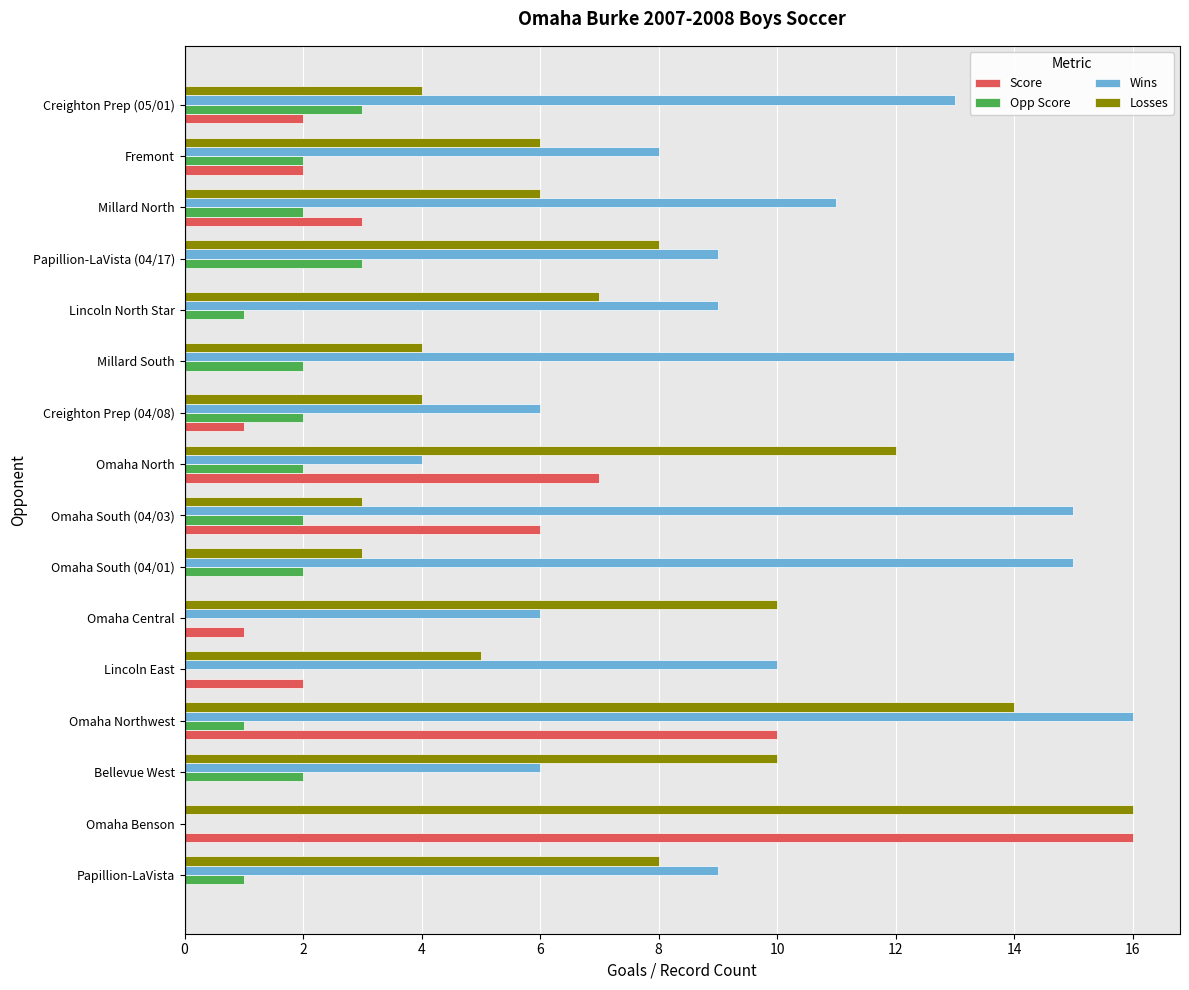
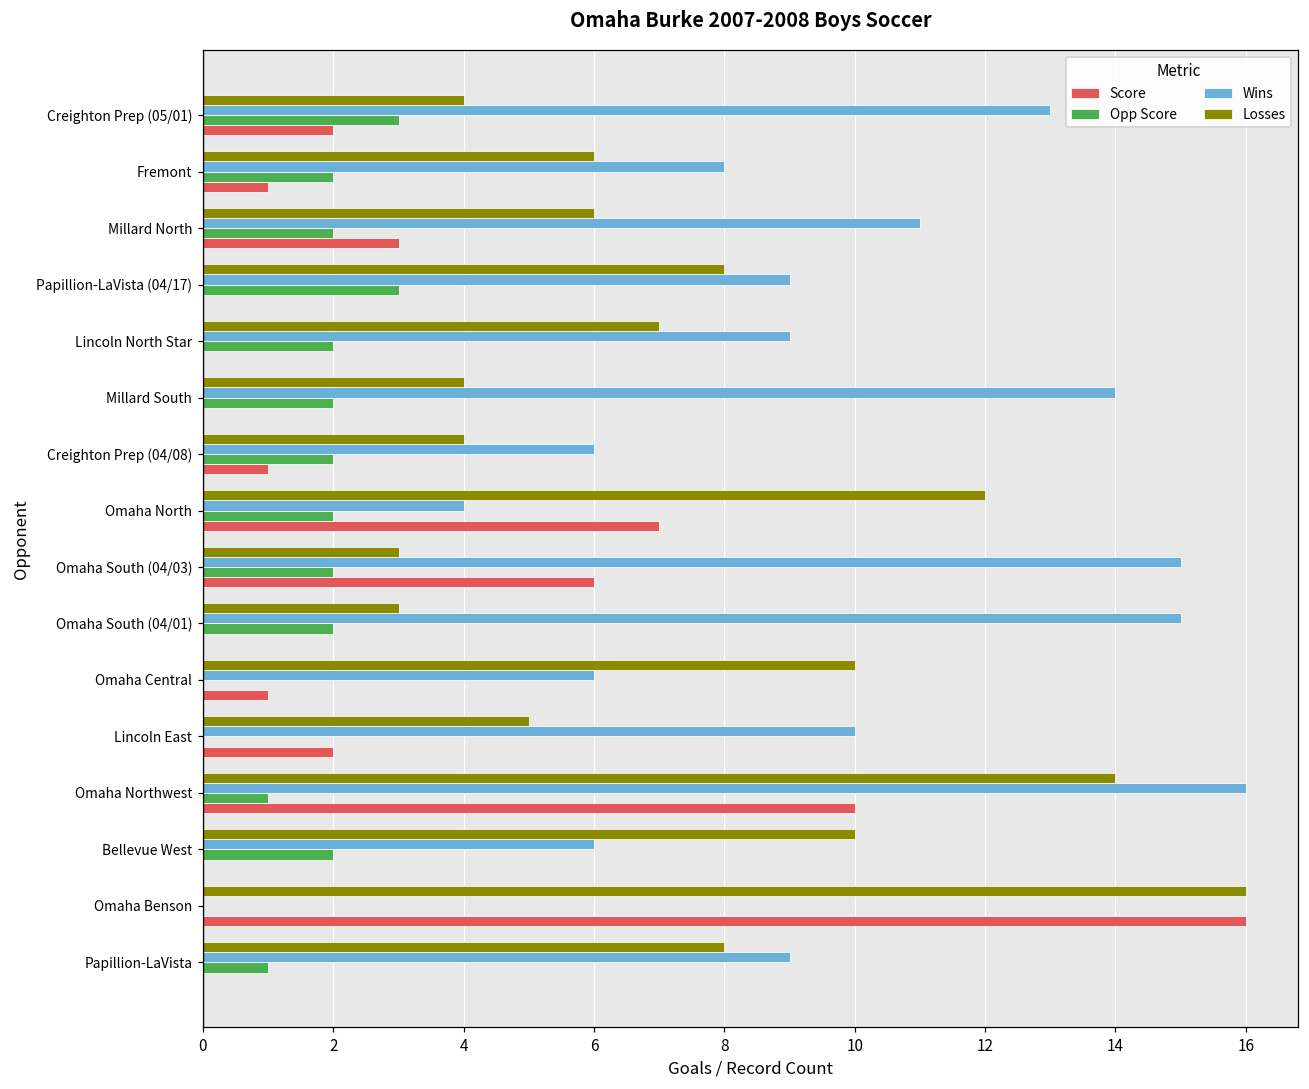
  {
    "Score": {
      "Creighton Prep (05/01)": 2,
-     "Fremont": 2,
+     "Fremont": 1,
      "Millard North": 3,
      "Papillion-LaVista (04/17)": 0,
      "Lincoln North Star": 0,
      "Millard South": 0,
      "Creighton Prep (04/08)": 1,
      "Omaha North": 7,
      "Omaha South (04/03)": 6,
      "Omaha South (04/01)": 0,
      "Omaha Central": 1,
      "Lincoln East": 2,
      "Omaha Northwest": 10,
      "Bellevue West": 0,
      "Omaha Benson": 16,
      "Papillion-LaVista": 0
    },
    "Opp Score": {
      "Creighton Prep (05/01)": 3,
      "Fremont": 2,
      "Millard North": 2,
      "Papillion-LaVista (04/17)": 3,
-     "Lincoln North Star": 1,
+     "Lincoln North Star": 2,
      "Millard South": 2,
      "Creighton Prep (04/08)": 2,
      "Omaha North": 2,
      "Omaha South (04/03)": 2,
      "Omaha South (04/01)": 2,
      "Omaha Central": 0,
      "Lincoln East": 0,
      "Omaha Northwest": 1,
      "Bellevue West": 2,
      "Omaha Benson": 0,
      "Papillion-LaVista": 1
    },
    "Wins": {
      "Creighton Prep (05/01)": 13,
      "Fremont": 8,
      "Millard North": 11,
      "Papillion-LaVista (04/17)": 9,
      "Lincoln North Star": 9,
      "Millard South": 14,
      "Creighton Prep (04/08)": 6,
      "Omaha North": 4,
      "Omaha South (04/03)": 15,
      "Omaha South (04/01)": 15,
      "Omaha Central": 6,
      "Lincoln East": 10,
      "Omaha Northwest": 16,
      "Bellevue West": 6,
      "Omaha Benson": 0,
      "Papillion-LaVista": 9
    },
    "Losses": {
      "Creighton Prep (05/01)": 4,
      "Fremont": 6,
      "Millard North": 6,
      "Papillion-LaVista (04/17)": 8,
      "Lincoln North Star": 7,
      "Millard South": 4,
      "Creighton Prep (04/08)": 4,
      "Omaha North": 12,
      "Omaha South (04/03)": 3,
      "Omaha South (04/01)": 3,
      "Omaha Central": 10,
      "Lincoln East": 5,
      "Omaha Northwest": 14,
      "Bellevue West": 10,
      "Omaha Benson": 16,
      "Papillion-LaVista": 8
    }
  }
